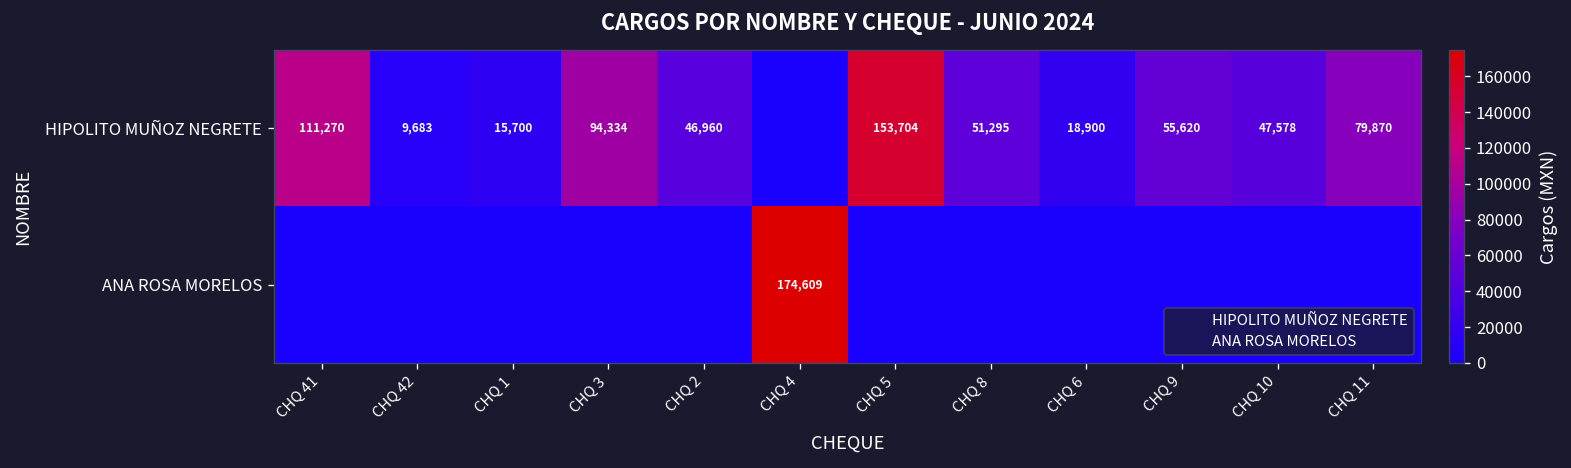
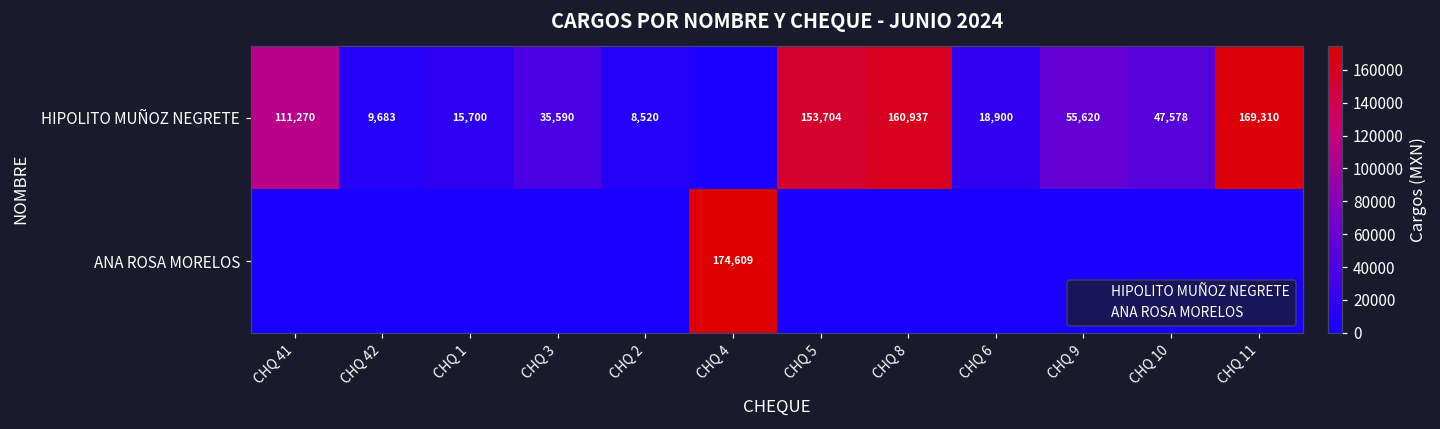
  {
    "HIPOLITO MUÑOZ NEGRETE": {
      "CHQ 41": "111,270",
      "CHQ 42": "9,683",
      "CHQ 1": "15,700",
-     "CHQ 3": "94,334",
-     "CHQ 2": "46,960",
+     "CHQ 3": "35,590",
+     "CHQ 2": "8,520",
      "CHQ 5": "153,704",
-     "CHQ 8": "51,295",
+     "CHQ 8": "160,937",
      "CHQ 6": "18,900",
      "CHQ 9": "55,620",
      "CHQ 10": "47,578",
-     "CHQ 11": "79,870"
+     "CHQ 11": "169,310"
    },
    "ANA ROSA MORELOS": {
      "CHQ 4": "174,609"
    }
  }
